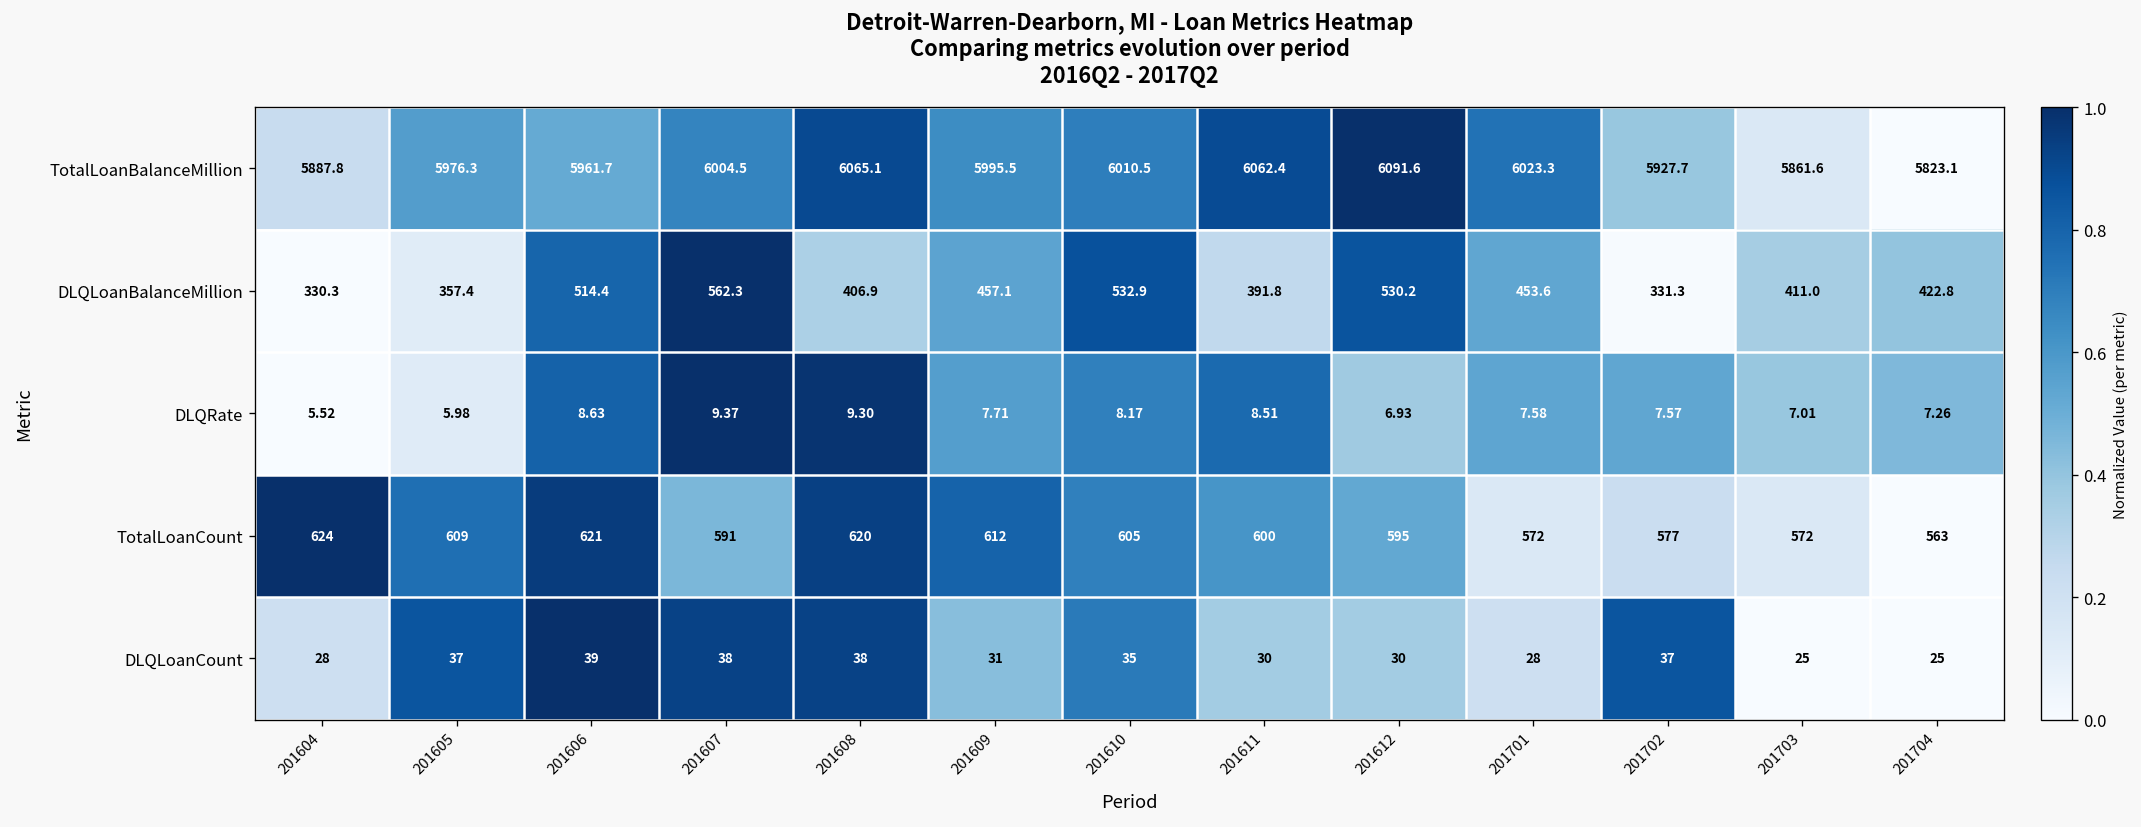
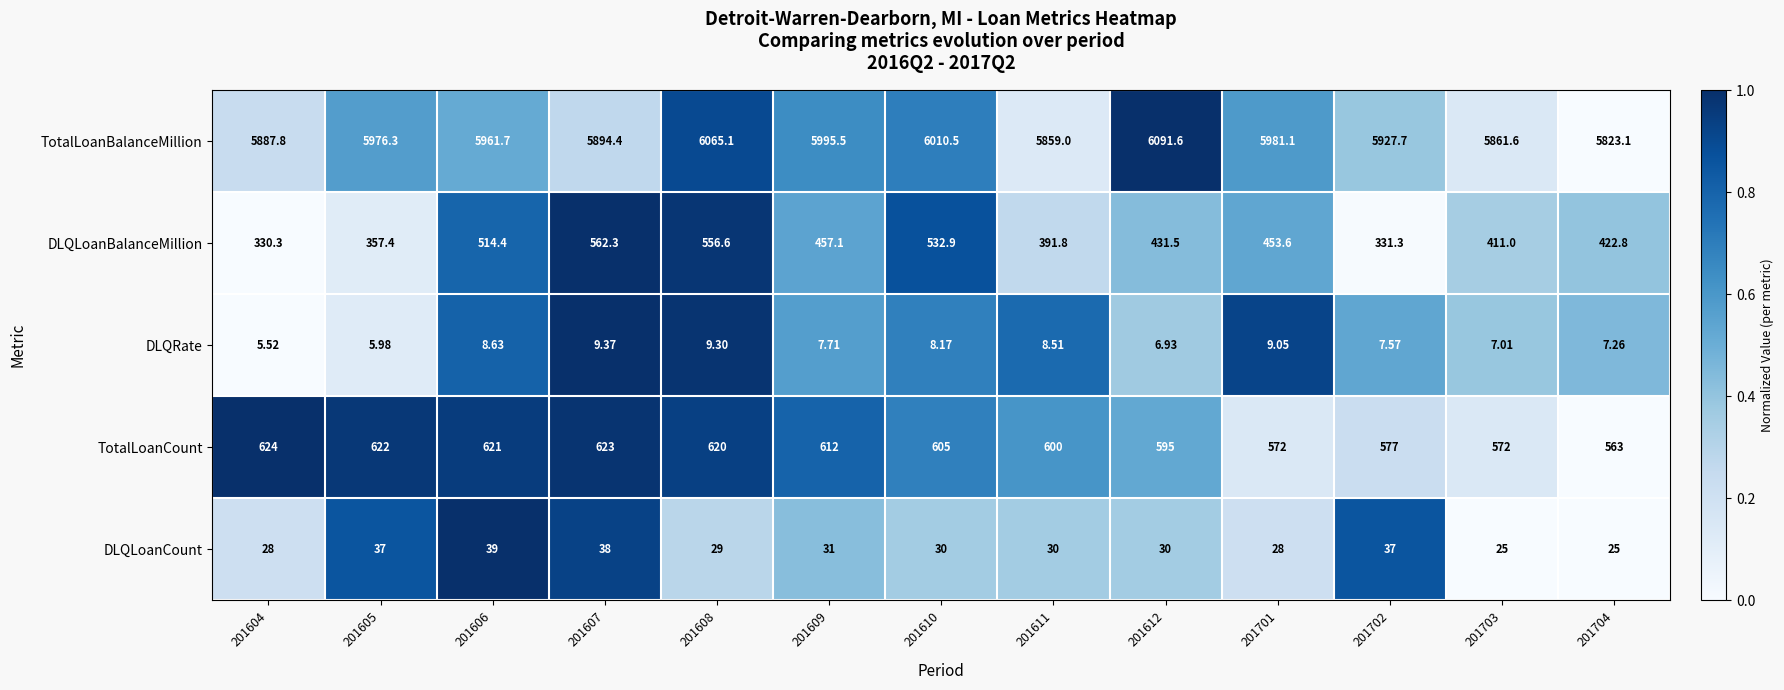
  {
    "TotalLoanBalanceMillion": {
      "201604": 5887.8,
      "201605": 5976.3,
      "201606": 5961.7,
-     "201607": 6004.5,
+     "201607": 5894.4,
      "201608": 6065.1,
      "201609": 5995.5,
      "201610": 6010.5,
-     "201611": 6062.4,
+     "201611": 5859.0,
      "201612": 6091.6,
-     "201701": 6023.3,
+     "201701": 5981.1,
      "201702": 5927.7,
      "201703": 5861.6,
      "201704": 5823.1
    },
    "DLQLoanBalanceMillion": {
      "201604": 330.3,
      "201605": 357.4,
      "201606": 514.4,
      "201607": 562.3,
-     "201608": 406.9,
+     "201608": 556.6,
      "201609": 457.1,
      "201610": 532.9,
      "201611": 391.8,
-     "201612": 530.2,
+     "201612": 431.5,
      "201701": 453.6,
      "201702": 331.3,
      "201703": 411.0,
      "201704": 422.8
    },
    "DLQRate": {
      "201604": 5.52,
      "201605": 5.98,
      "201606": 8.63,
      "201607": 9.37,
      "201608": 9.30,
      "201609": 7.71,
      "201610": 8.17,
      "201611": 8.51,
      "201612": 6.93,
-     "201701": 7.58,
+     "201701": 9.05,
      "201702": 7.57,
      "201703": 7.01,
      "201704": 7.26
    },
    "TotalLoanCount": {
      "201604": 624,
-     "201605": 609,
+     "201605": 622,
      "201606": 621,
-     "201607": 591,
+     "201607": 623,
      "201608": 620,
      "201609": 612,
      "201610": 605,
      "201611": 600,
      "201612": 595,
      "201701": 572,
      "201702": 577,
      "201703": 572,
      "201704": 563
    },
    "DLQLoanCount": {
      "201604": 28,
      "201605": 37,
      "201606": 39,
      "201607": 38,
-     "201608": 38,
+     "201608": 29,
      "201609": 31,
-     "201610": 35,
+     "201610": 30,
      "201611": 30,
      "201612": 30,
      "201701": 28,
      "201702": 37,
      "201703": 25,
      "201704": 25
    }
  }
